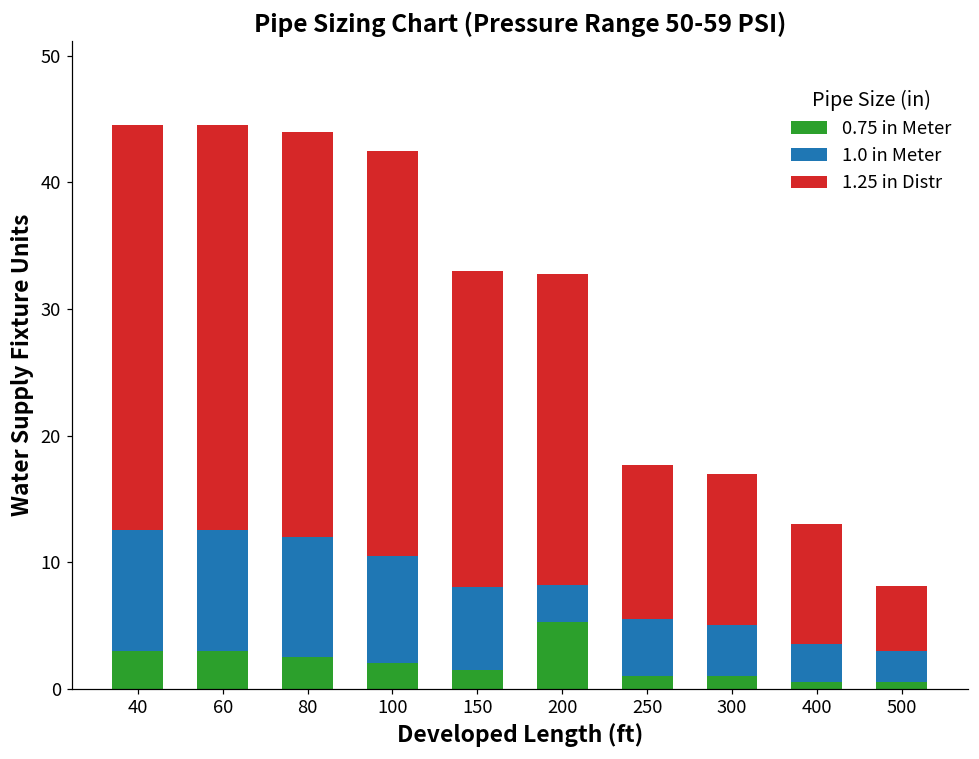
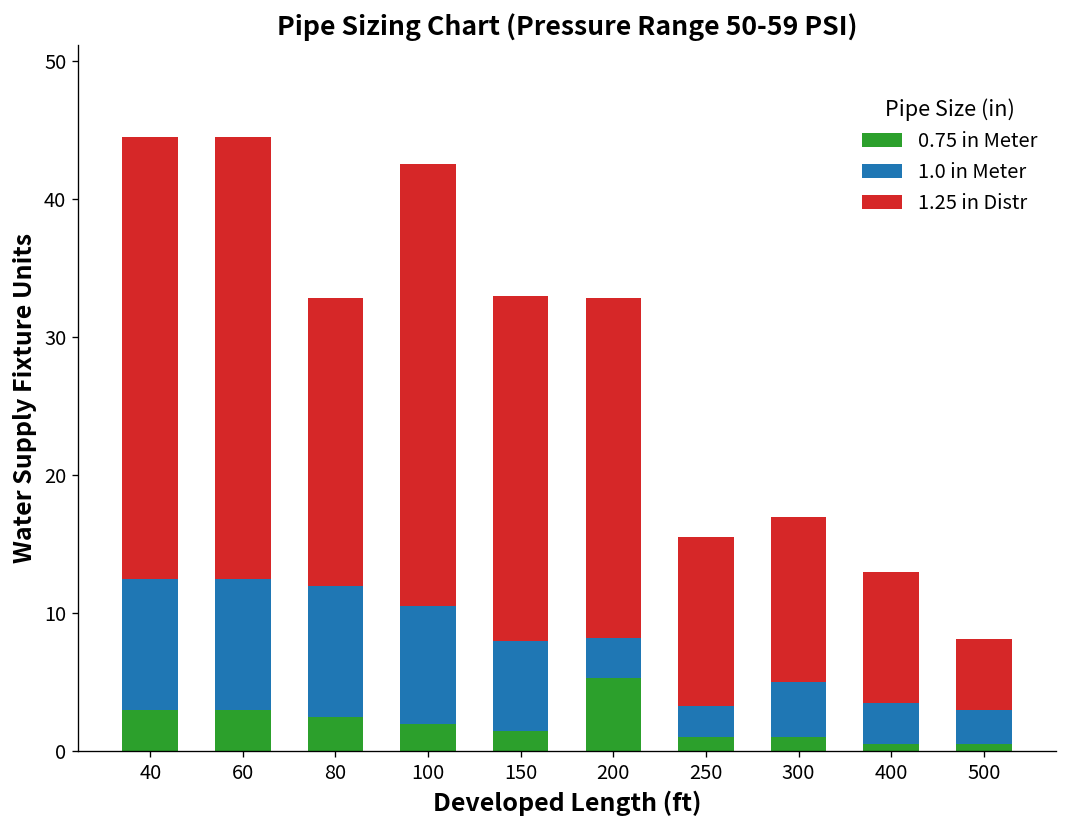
  {
    "0.75 in Meter": {
      "40": 3.0,
      "60": 3.0,
      "80": 2.5,
      "100": 2.0,
      "150": 1.5,
      "200": 5.3,
      "250": 1.0,
      "300": 1.0,
      "400": 0.5,
      "500": 0.5
    },
    "1.0 in Meter": {
      "40": 9.5,
      "60": 9.5,
      "80": 9.5,
      "100": 8.5,
      "150": 6.5,
      "200": 2.9,
-     "250": 4.5,
+     "250": 2.3,
      "300": 4.0,
      "400": 3.0,
      "500": 2.5
    },
    "1.25 in Distr": {
      "40": 32.0,
      "60": 32.0,
-     "80": 32.0,
+     "80": 20.8,
      "100": 32.0,
      "150": 25.0,
      "200": 24.6,
      "250": 12.2,
      "300": 12.0,
      "400": 9.5,
      "500": 5.1
    }
  }
